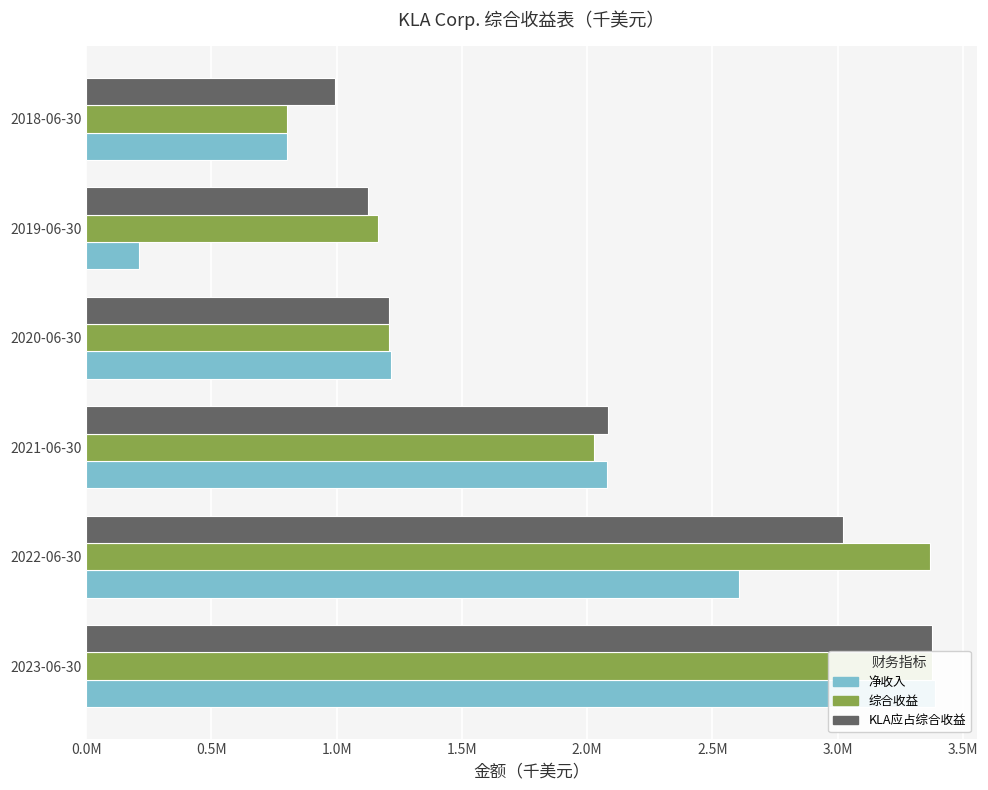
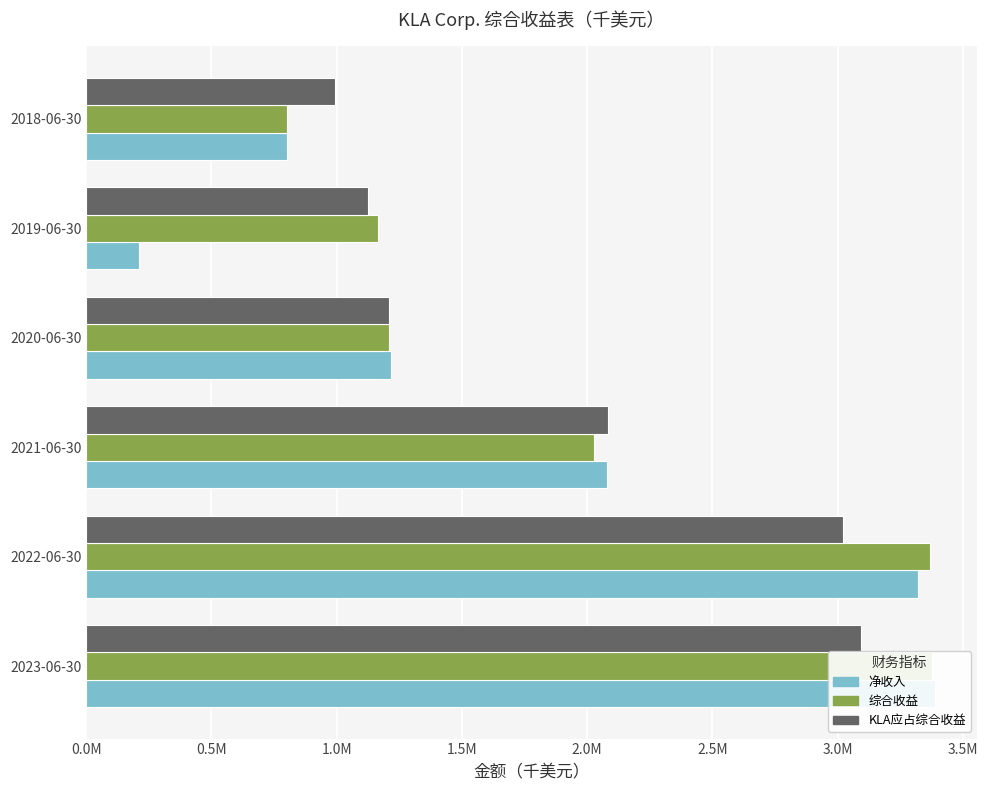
  {
    "净收入": {
      "2018-06-30": 800000,
      "2019-06-30": 210000,
      "2020-06-30": 1220000,
      "2021-06-30": 2080000,
-     "2022-06-30": 2610000
+     "2022-06-30": 3320000
    },
    "综合收益": {
      "2018-06-30": 800000,
      "2019-06-30": 1170000,
      "2020-06-30": 1210000,
      "2021-06-30": 2030000,
      "2022-06-30": 3370000
    },
    "KLA应占综合收益": {
      "2018-06-30": 990000,
      "2019-06-30": 1130000,
      "2020-06-30": 1210000,
      "2021-06-30": 2080000,
      "2022-06-30": 3020000,
-     "2023-06-30": 3380000
+     "2023-06-30": 3090000
    }
  }
